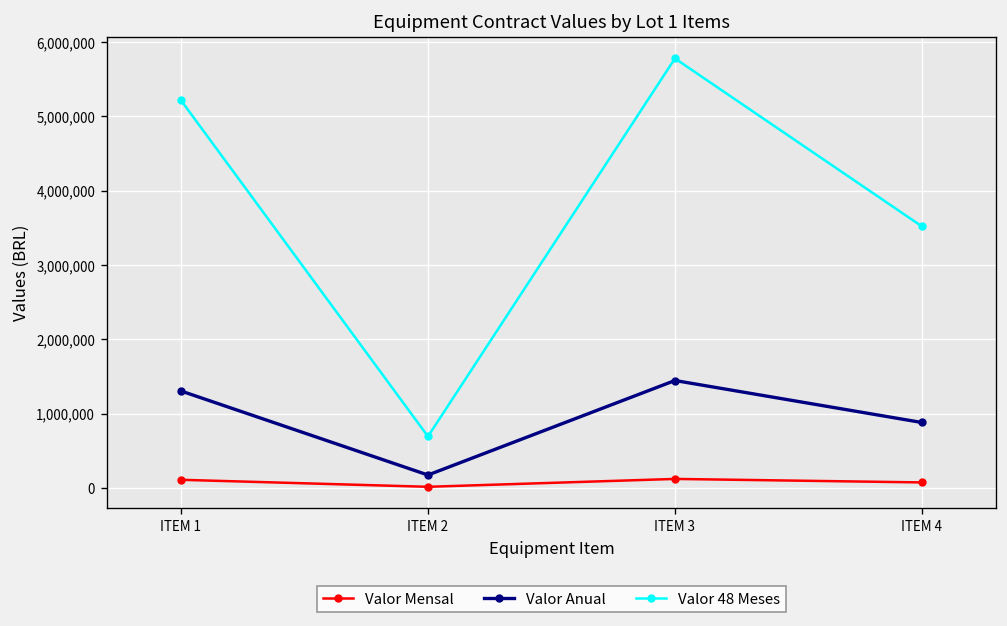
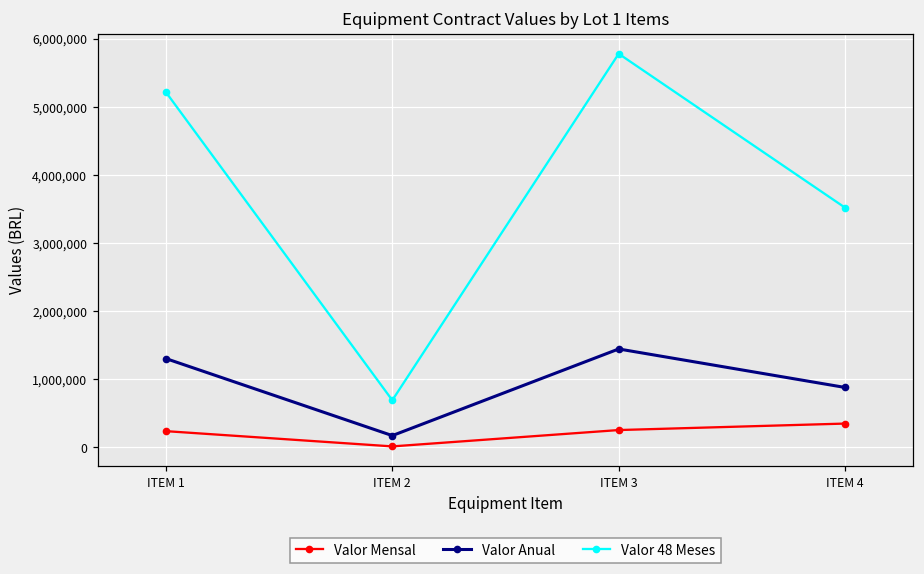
  {
    "Valor Mensal": {
-     "ITEM 1": "100,000",
+     "ITEM 1": "200,000",
      "ITEM 2": "0",
-     "ITEM 3": "100,000",
-     "ITEM 4": "100,000"
+     "ITEM 3": "300,000",
+     "ITEM 4": "300,000"
    },
    "Valor Anual": {
      "ITEM 1": "1,300,000",
      "ITEM 2": "200,000",
      "ITEM 3": "1,400,000",
      "ITEM 4": "900,000"
    },
    "Valor 48 Meses": {
      "ITEM 1": "5,200,000",
      "ITEM 2": "700,000",
      "ITEM 3": "5,800,000",
      "ITEM 4": "3,500,000"
    }
  }
